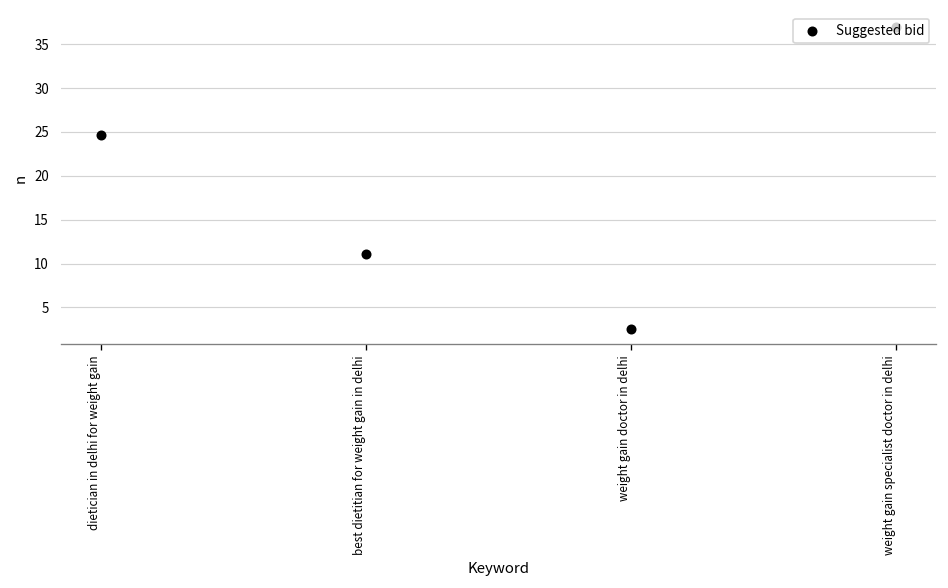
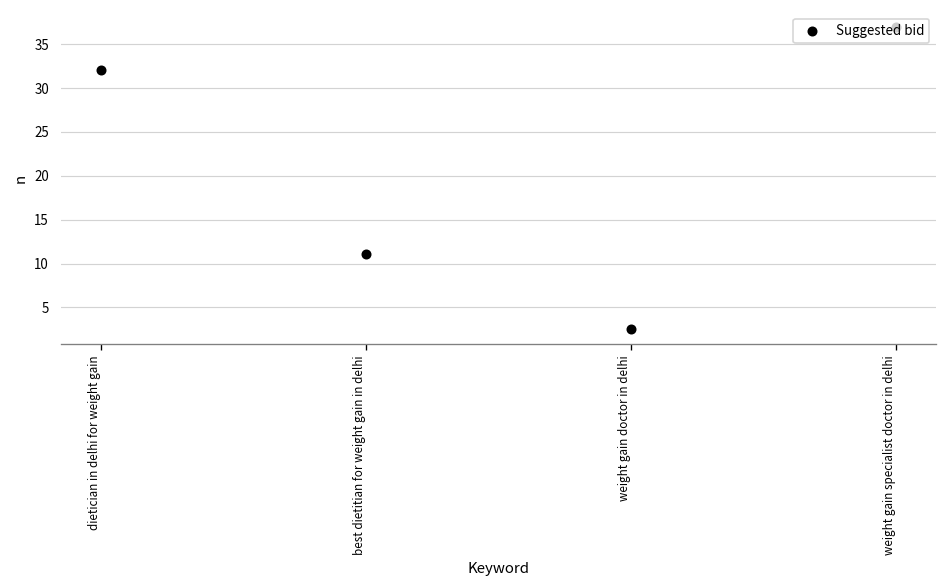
  {
-   "dietician in delhi for weight gain": 25
+   "dietician in delhi for weight gain": 32
  }
